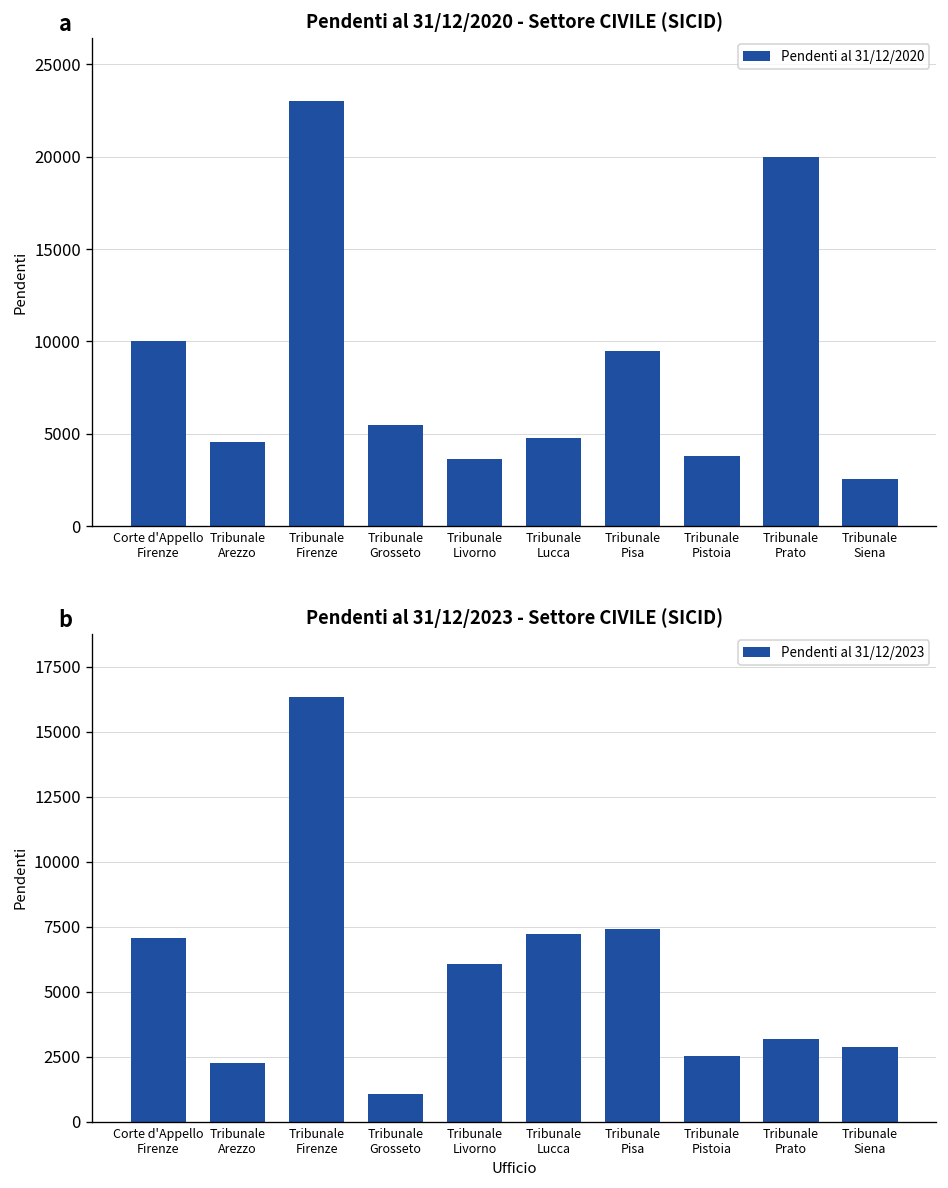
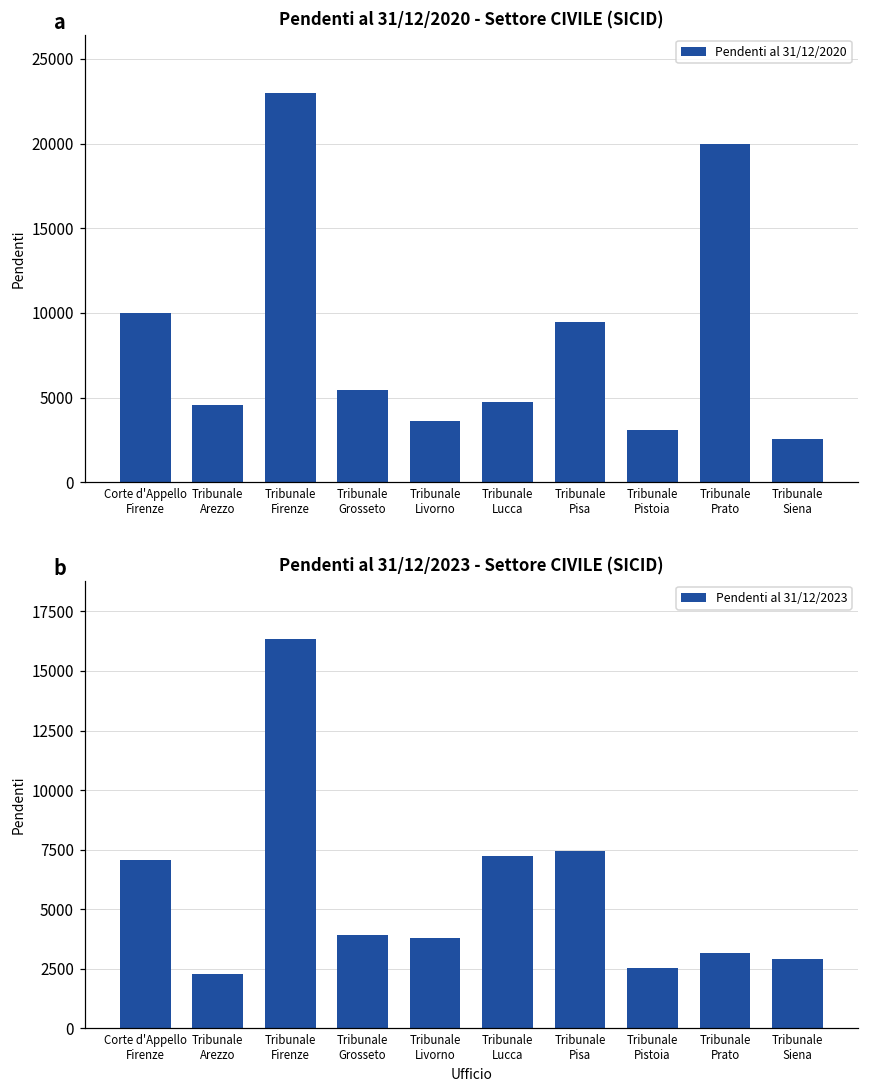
  {
    "Pendenti al 31/12/2020 - Settore CIVILE (SICID)": {
      "Corte d'Appello Firenze": 10000,
      "Tribunale Arezzo": 4500,
      "Tribunale Firenze": 23000,
      "Tribunale Grosseto": 5500,
      "Tribunale Livorno": 3600,
      "Tribunale Lucca": 4800,
      "Tribunale Pisa": 9500,
-     "Tribunale Pistoia": 3800,
+     "Tribunale Pistoia": 3100,
      "Tribunale Prato": 20000,
      "Tribunale Siena": 2500
    },
    "Pendenti al 31/12/2023 - Settore CIVILE (SICID)": {
      "Corte d'Appello Firenze": 7100,
      "Tribunale Arezzo": 2300,
      "Tribunale Firenze": 16300,
-     "Tribunale Grosseto": 1100,
-     "Tribunale Livorno": 6100,
+     "Tribunale Grosseto": 3900,
+     "Tribunale Livorno": 3800,
      "Tribunale Lucca": 7200,
      "Tribunale Pisa": 7400,
      "Tribunale Pistoia": 2500,
      "Tribunale Prato": 3200,
      "Tribunale Siena": 2900
    }
  }
